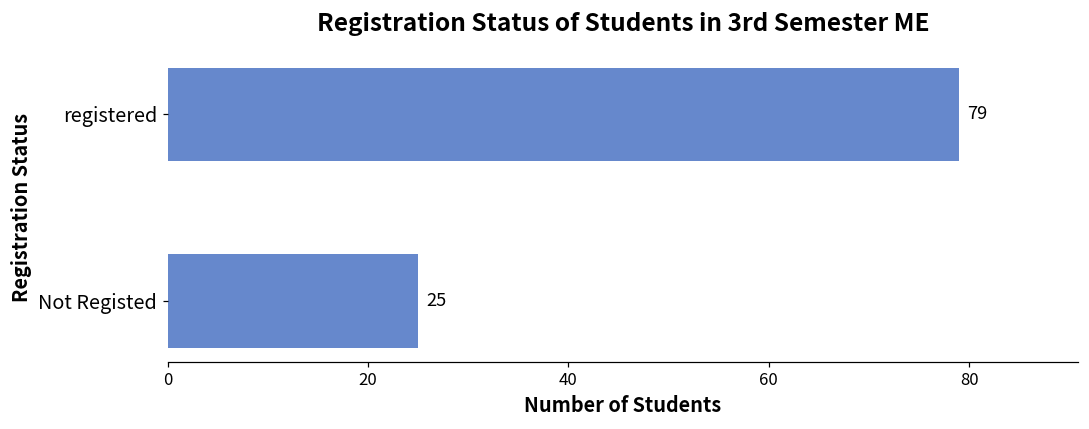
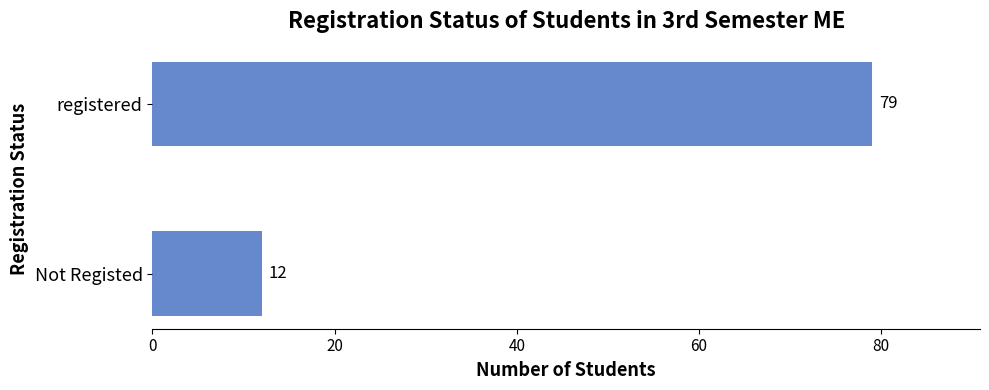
  {
    "registered": 79,
-   "Not Registed": 25
+   "Not Registed": 12
  }
